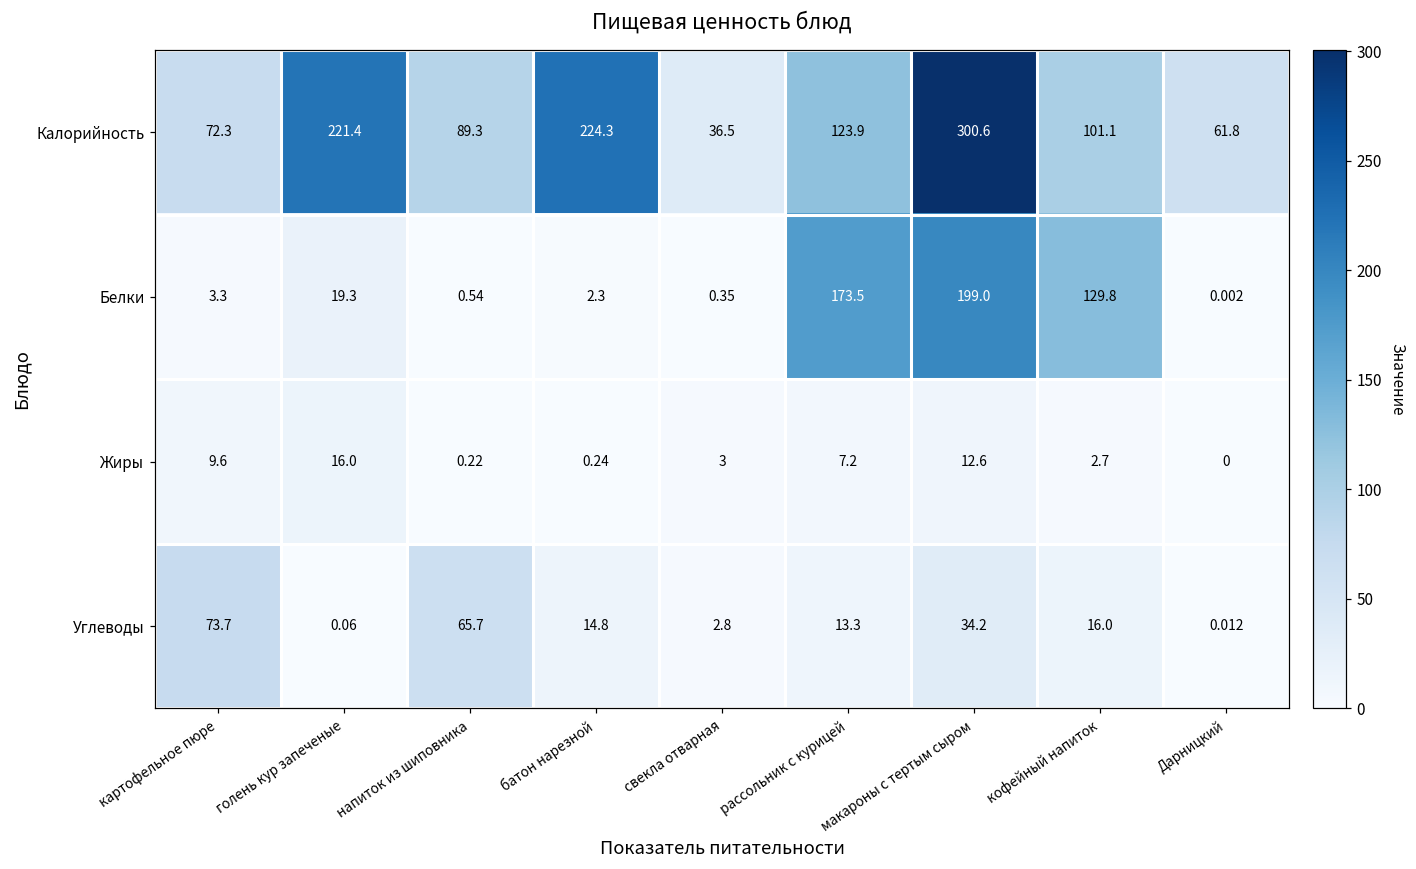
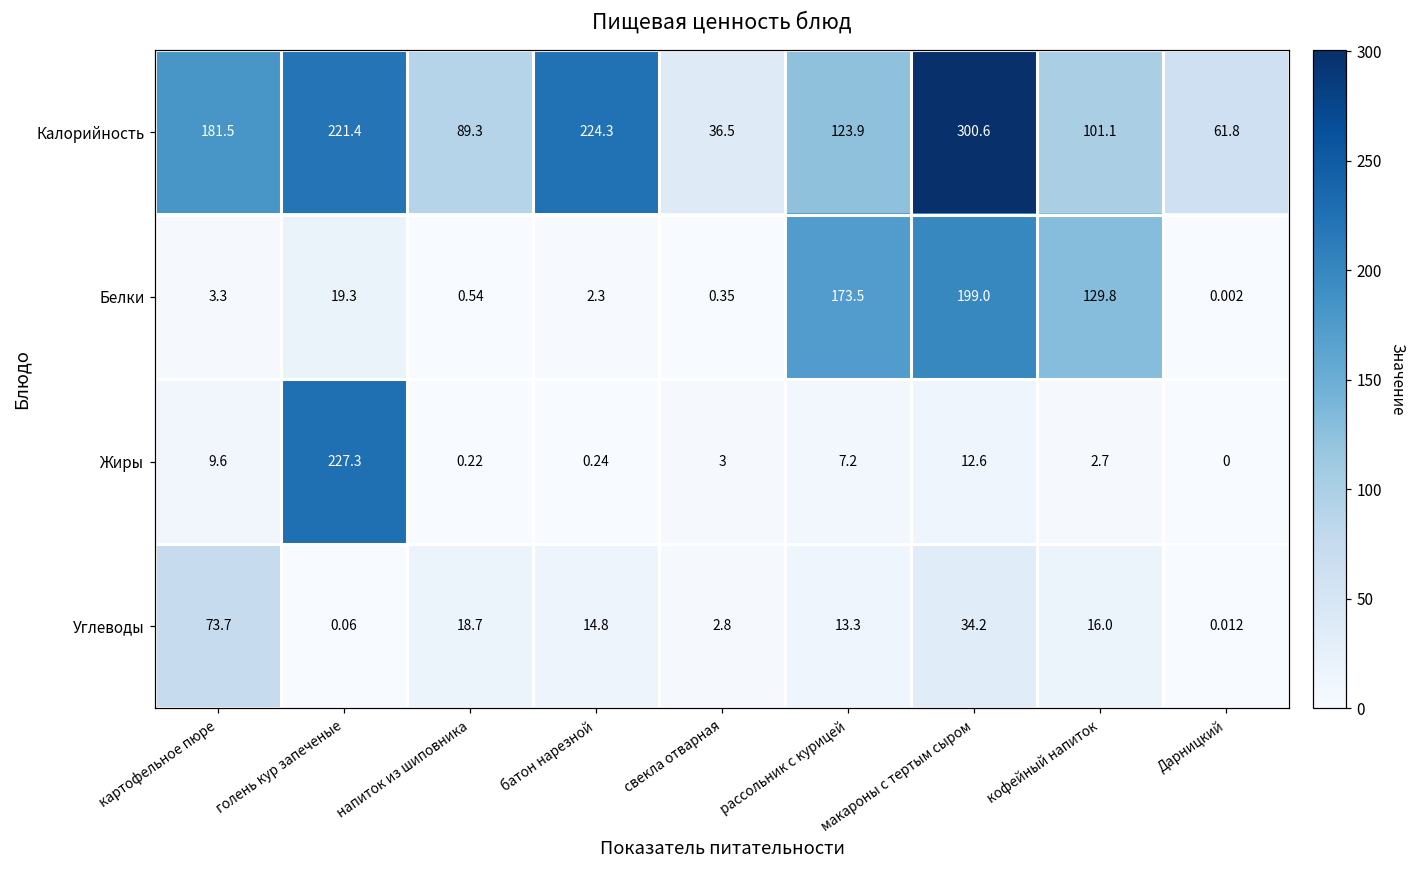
  {
    "Калорийность": {
-     "картофельное пюре": 72.3,
+     "картофельное пюре": 181.5,
      "голень кур запеченые": 221.4,
      "напиток из шиповника": 89.3,
      "батон нарезной": 224.3,
      "свекла отварная": 36.5,
      "рассольник с курицей": 123.9,
      "макароны с тертым сыром": 300.6,
      "кофейный напиток": 101.1,
      "Дарницкий": 61.8
    },
    "Белки": {
      "картофельное пюре": 3.3,
      "голень кур запеченые": 19.3,
      "напиток из шиповника": 0.54,
      "батон нарезной": 2.3,
      "свекла отварная": 0.35,
      "рассольник с курицей": 173.5,
      "макароны с тертым сыром": 199.0,
      "кофейный напиток": 129.8,
      "Дарницкий": 0.002
    },
    "Жиры": {
      "картофельное пюре": 9.6,
-     "голень кур запеченые": 16.0,
+     "голень кур запеченые": 227.3,
      "напиток из шиповника": 0.22,
      "батон нарезной": 0.24,
      "свекла отварная": 3,
      "рассольник с курицей": 7.2,
      "макароны с тертым сыром": 12.6,
      "кофейный напиток": 2.7,
      "Дарницкий": 0
    },
    "Углеводы": {
      "картофельное пюре": 73.7,
      "голень кур запеченые": 0.06,
-     "напиток из шиповника": 65.7,
+     "напиток из шиповника": 18.7,
      "батон нарезной": 14.8,
      "свекла отварная": 2.8,
      "рассольник с курицей": 13.3,
      "макароны с тертым сыром": 34.2,
      "кофейный напиток": 16.0,
      "Дарницкий": 0.012
    }
  }
